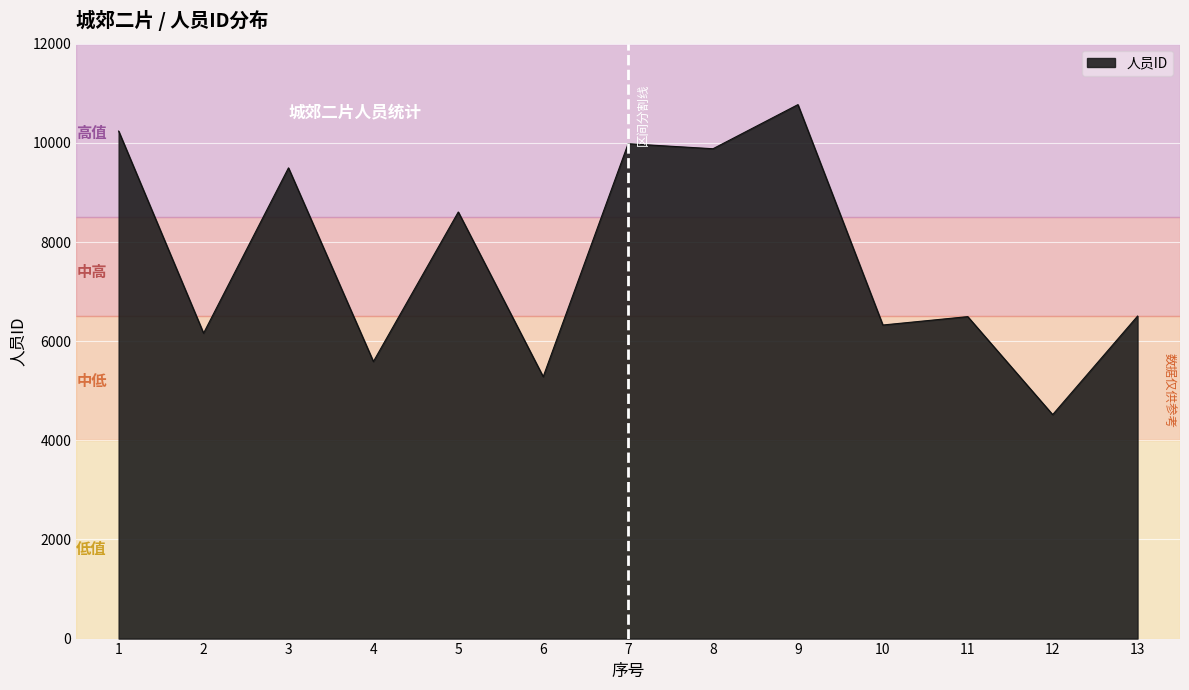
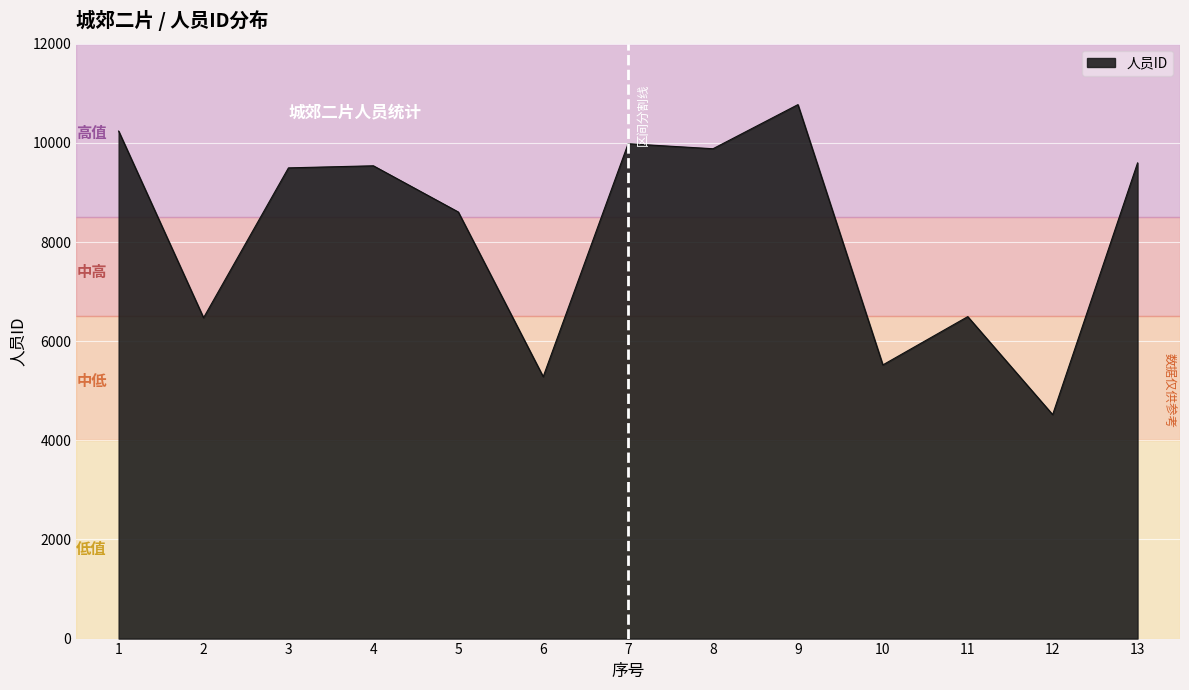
  {
    "1": 10200,
-   "2": 6200,
+   "2": 6500,
    "3": 9500,
-   "4": 5600,
+   "4": 9500,
    "5": 8600,
    "6": 5300,
    "7": 10000,
    "8": 9900,
    "9": 10800,
-   "10": 6300,
+   "10": 5500,
    "11": 6500,
    "12": 4500,
-   "13": 6500
+   "13": 9600
  }
